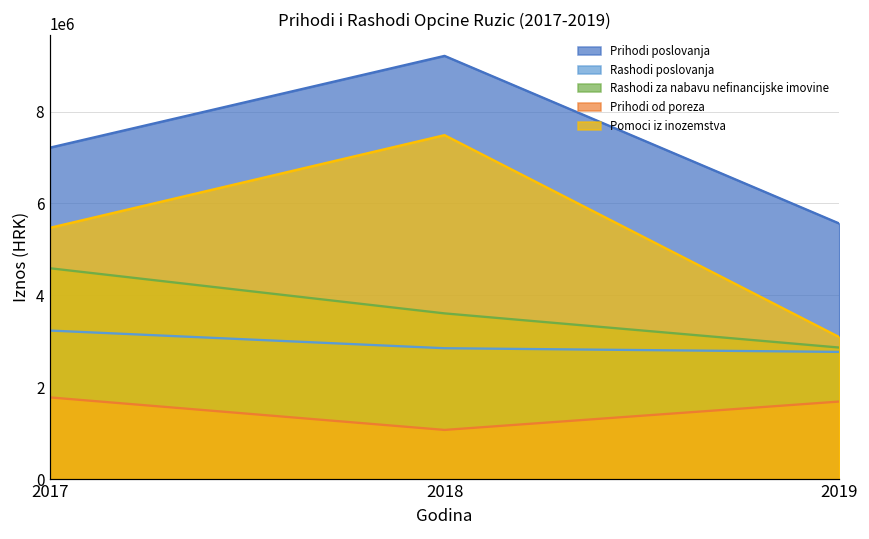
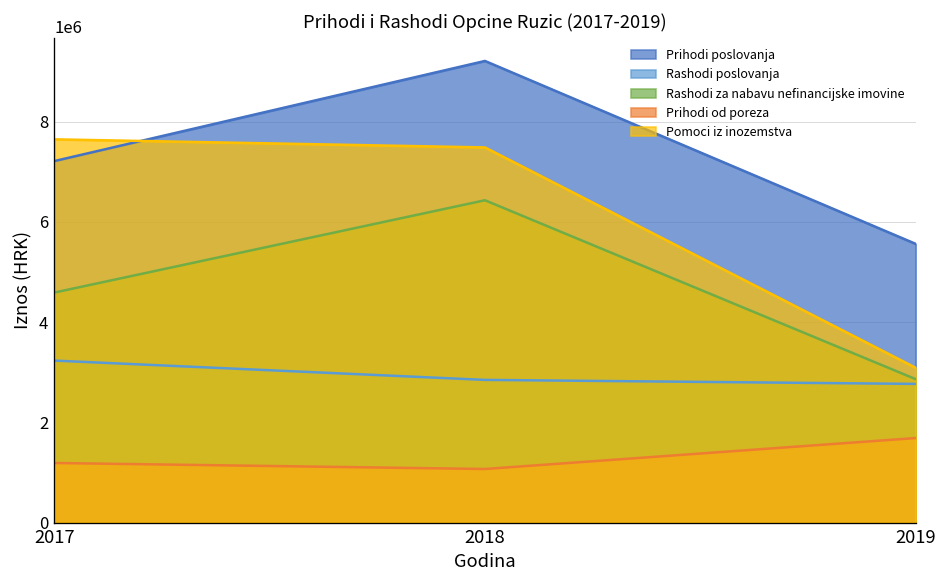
  {
    "Rashodi za nabavu nefinancijske imovine": {
      "2017": 4600000,
-     "2018": 3600000,
+     "2018": 6400000,
      "2019": 2900000
    },
    "Prihodi od poreza": {
-     "2017": 1800000,
+     "2017": 1200000,
      "2018": 1100000,
      "2019": 1700000
    },
    "Pomoci iz inozemstva": {
-     "2017": 5500000,
+     "2017": 7600000,
      "2018": 7500000,
      "2019": 3100000
    }
  }
